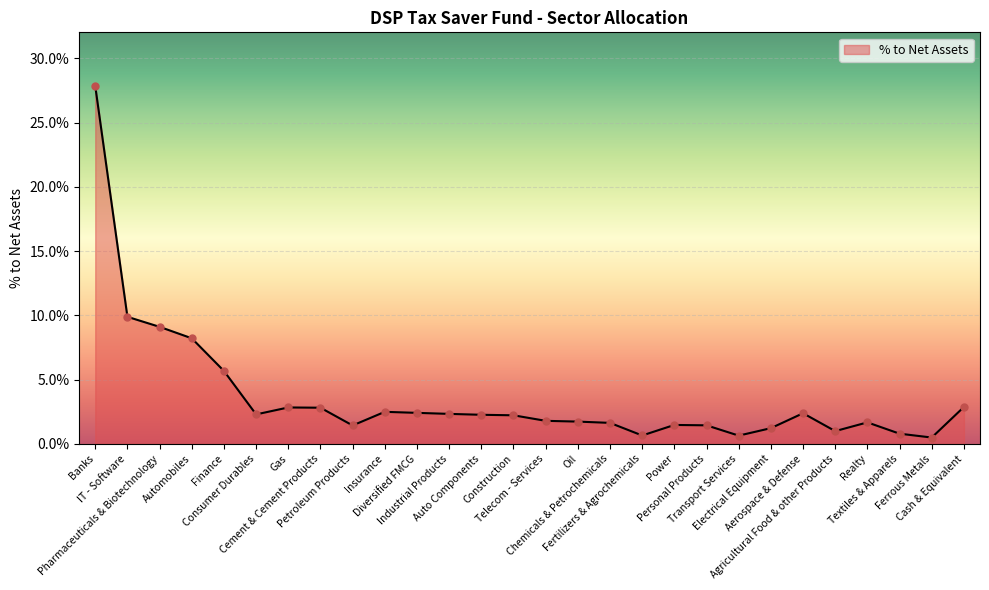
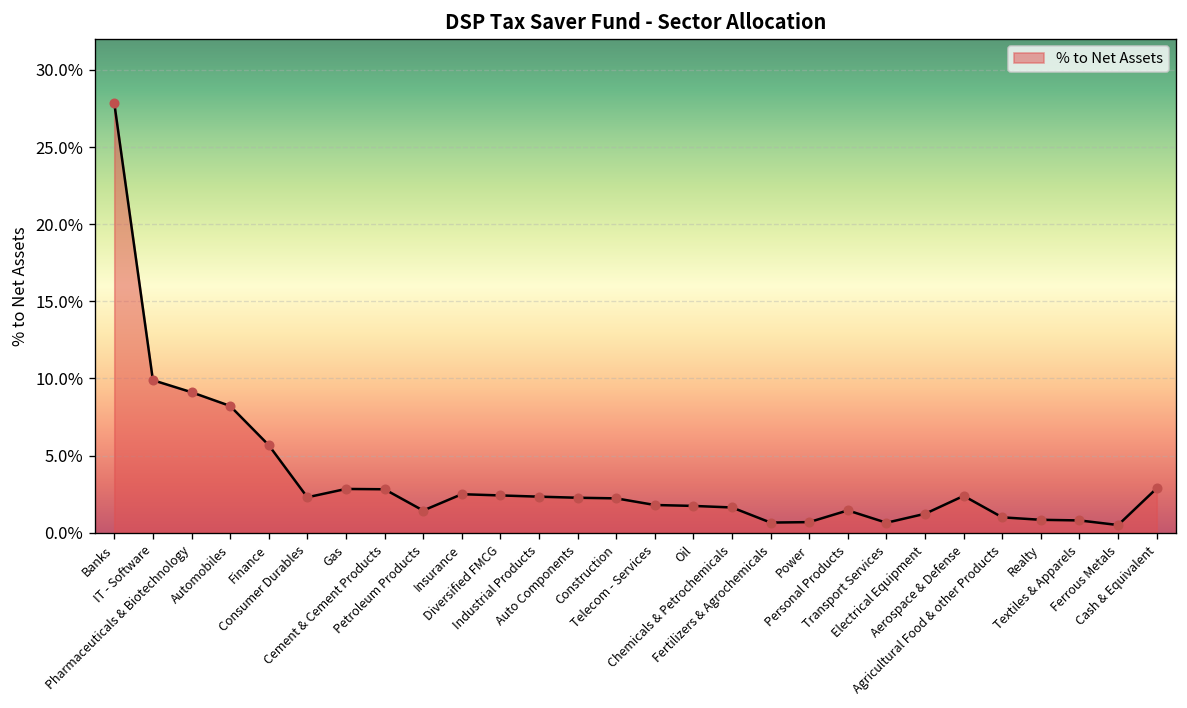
  {
    "Banks": "27.8%",
    "IT - Software": "9.9%",
    "Pharmaceuticals & Biotechnology": "9.1%",
    "Automobiles": "8.2%",
    "Finance": "5.7%",
    "Consumer Durables": "2.3%",
    "Gas": "2.8%",
    "Cement & Cement Products": "2.8%",
    "Petroleum Products": "1.4%",
    "Insurance": "2.5%",
    "Diversified FMCG": "2.4%",
    "Industrial Products": "2.3%",
    "Auto Components": "2.3%",
    "Construction": "2.2%",
    "Telecom - Services": "1.8%",
    "Oil": "1.7%",
    "Chemicals & Petrochemicals": "1.6%",
    "Fertilizers & Agrochemicals": "0.7%",
-   "Power": "1.5%",
+   "Power": "0.7%",
    "Personal Products": "1.5%",
    "Transport Services": "0.7%",
    "Electrical Equipment": "1.2%",
    "Aerospace & Defense": "2.4%",
    "Agricultural Food & other Products": "1.0%",
-   "Realty": "1.7%",
+   "Realty": "0.8%",
    "Textiles & Apparels": "0.8%",
    "Ferrous Metals": "0.5%",
    "Cash & Equivalent": "2.9%"
  }
